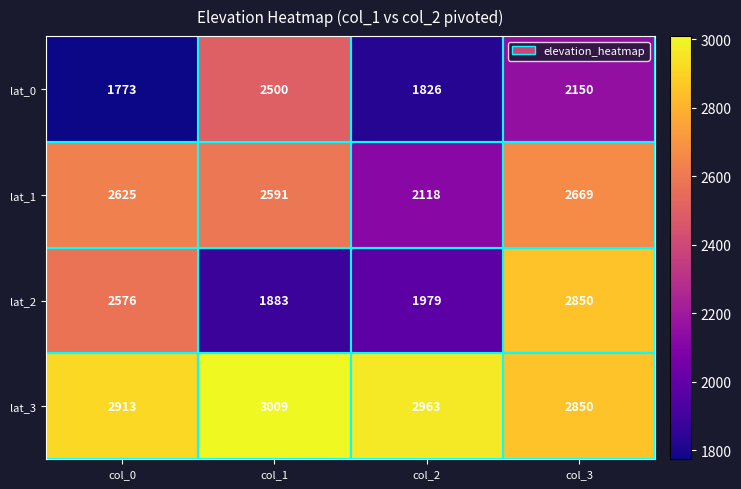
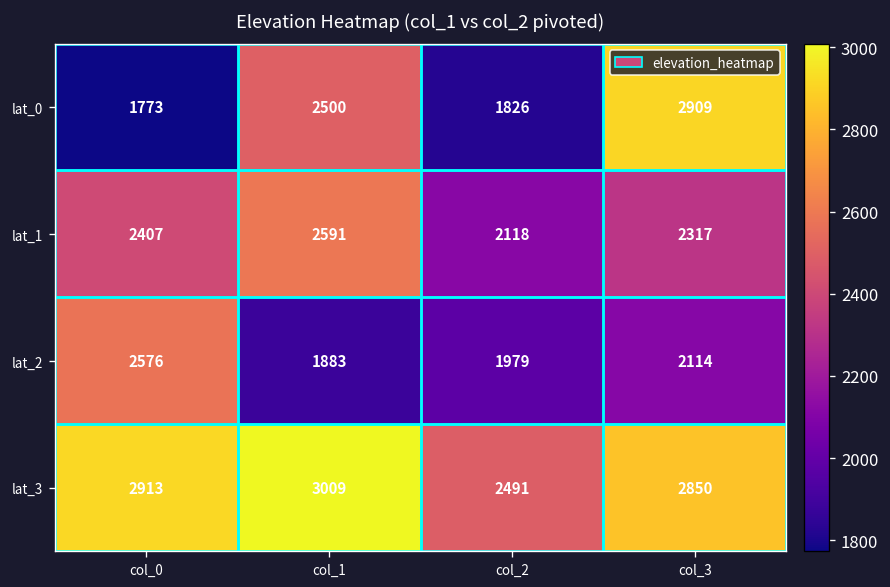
  {
    "lat_0": {
      "col_0": 1773,
      "col_1": 2500,
      "col_2": 1826,
-     "col_3": 2150
+     "col_3": 2909
    },
    "lat_1": {
-     "col_0": 2625,
+     "col_0": 2407,
      "col_1": 2591,
      "col_2": 2118,
-     "col_3": 2669
+     "col_3": 2317
    },
    "lat_2": {
      "col_0": 2576,
      "col_1": 1883,
      "col_2": 1979,
-     "col_3": 2850
+     "col_3": 2114
    },
    "lat_3": {
      "col_0": 2913,
      "col_1": 3009,
-     "col_2": 2963,
+     "col_2": 2491,
      "col_3": 2850
    }
  }
